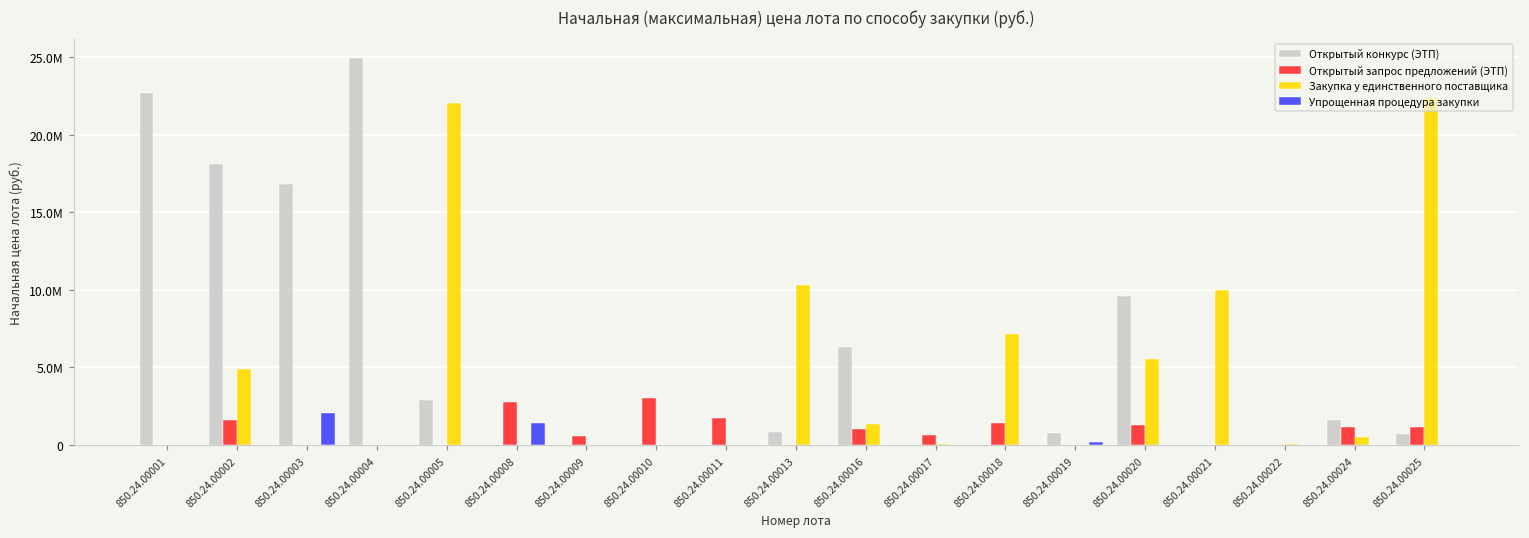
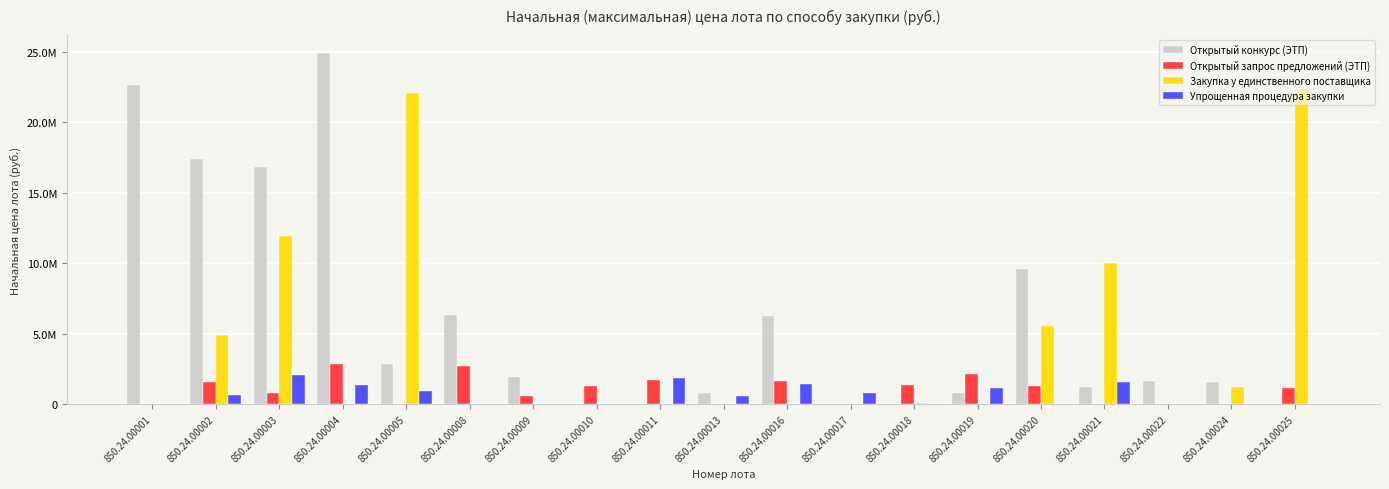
  {
    "Открытый конкурс (ЭТП)": {
      "850.24.00001": 22700000,
-     "850.24.00002": 18100000,
+     "850.24.00002": 17400000,
      "850.24.00003": 16800000,
      "850.24.00004": 24900000,
      "850.24.00005": 2900000,
-     "850.24.00008": 0,
-     "850.24.00009": 0,
+     "850.24.00008": 6300000,
+     "850.24.00009": 1900000,
      "850.24.00010": 0,
      "850.24.00011": 0,
      "850.24.00013": 800000,
      "850.24.00016": 6300000,
      "850.24.00017": 0,
      "850.24.00018": 0,
      "850.24.00019": 800000,
      "850.24.00020": 9600000,
-     "850.24.00021": 0,
-     "850.24.00022": 0,
+     "850.24.00021": 1200000,
+     "850.24.00022": 1600000,
      "850.24.00024": 1600000,
-     "850.24.00025": 700000
+     "850.24.00025": 0
    },
    "Открытый запрос предложений (ЭТП)": {
      "850.24.00001": 0,
      "850.24.00002": 1600000,
-     "850.24.00003": 0,
-     "850.24.00004": 0,
+     "850.24.00003": 800000,
+     "850.24.00004": 2800000,
      "850.24.00005": 0,
      "850.24.00008": 2700000,
      "850.24.00009": 500000,
-     "850.24.00010": 3000000,
+     "850.24.00010": 1300000,
      "850.24.00011": 1700000,
      "850.24.00013": 0,
-     "850.24.00016": 1000000,
-     "850.24.00017": 600000,
+     "850.24.00016": 1600000,
+     "850.24.00017": 0,
      "850.24.00018": 1400000,
-     "850.24.00019": 0,
+     "850.24.00019": 2100000,
      "850.24.00020": 1300000,
      "850.24.00021": 0,
      "850.24.00022": 0,
-     "850.24.00024": 1100000,
+     "850.24.00024": 0,
      "850.24.00025": 1200000
    },
    "Закупка у единственного поставщика": {
      "850.24.00001": 0,
      "850.24.00002": 4900000,
-     "850.24.00003": 0,
+     "850.24.00003": 11900000,
      "850.24.00004": 0,
      "850.24.00005": 22100000,
      "850.24.00008": 0,
      "850.24.00009": 0,
      "850.24.00010": 0,
      "850.24.00011": 0,
-     "850.24.00013": 10300000,
-     "850.24.00016": 1300000,
-     "850.24.00018": 7100000,
+     "850.24.00013": 0,
+     "850.24.00016": 0,
+     "850.24.00018": 100000,
      "850.24.00019": 0,
      "850.24.00020": 5500000,
      "850.24.00021": 10000000,
-     "850.24.00024": 500000
+     "850.24.00024": 1200000
    },
    "Упрощенная процедура закупки": {
      "850.24.00001": 0,
-     "850.24.00002": 0,
+     "850.24.00002": 600000,
      "850.24.00003": 2000000,
-     "850.24.00004": 0,
-     "850.24.00005": 0,
-     "850.24.00008": 1400000,
+     "850.24.00004": 1300000,
+     "850.24.00005": 900000,
+     "850.24.00008": 0,
      "850.24.00009": 0,
      "850.24.00010": 0,
-     "850.24.00011": 0,
-     "850.24.00013": 0,
-     "850.24.00016": 0,
-     "850.24.00017": 0,
+     "850.24.00011": 1900000,
+     "850.24.00013": 600000,
+     "850.24.00016": 1400000,
+     "850.24.00017": 800000,
      "850.24.00018": 0,
-     "850.24.00019": 200000,
+     "850.24.00019": 1100000,
      "850.24.00020": 0,
-     "850.24.00021": 0,
+     "850.24.00021": 1500000,
      "850.24.00022": 0,
      "850.24.00024": 0,
      "850.24.00025": 0
    }
  }
